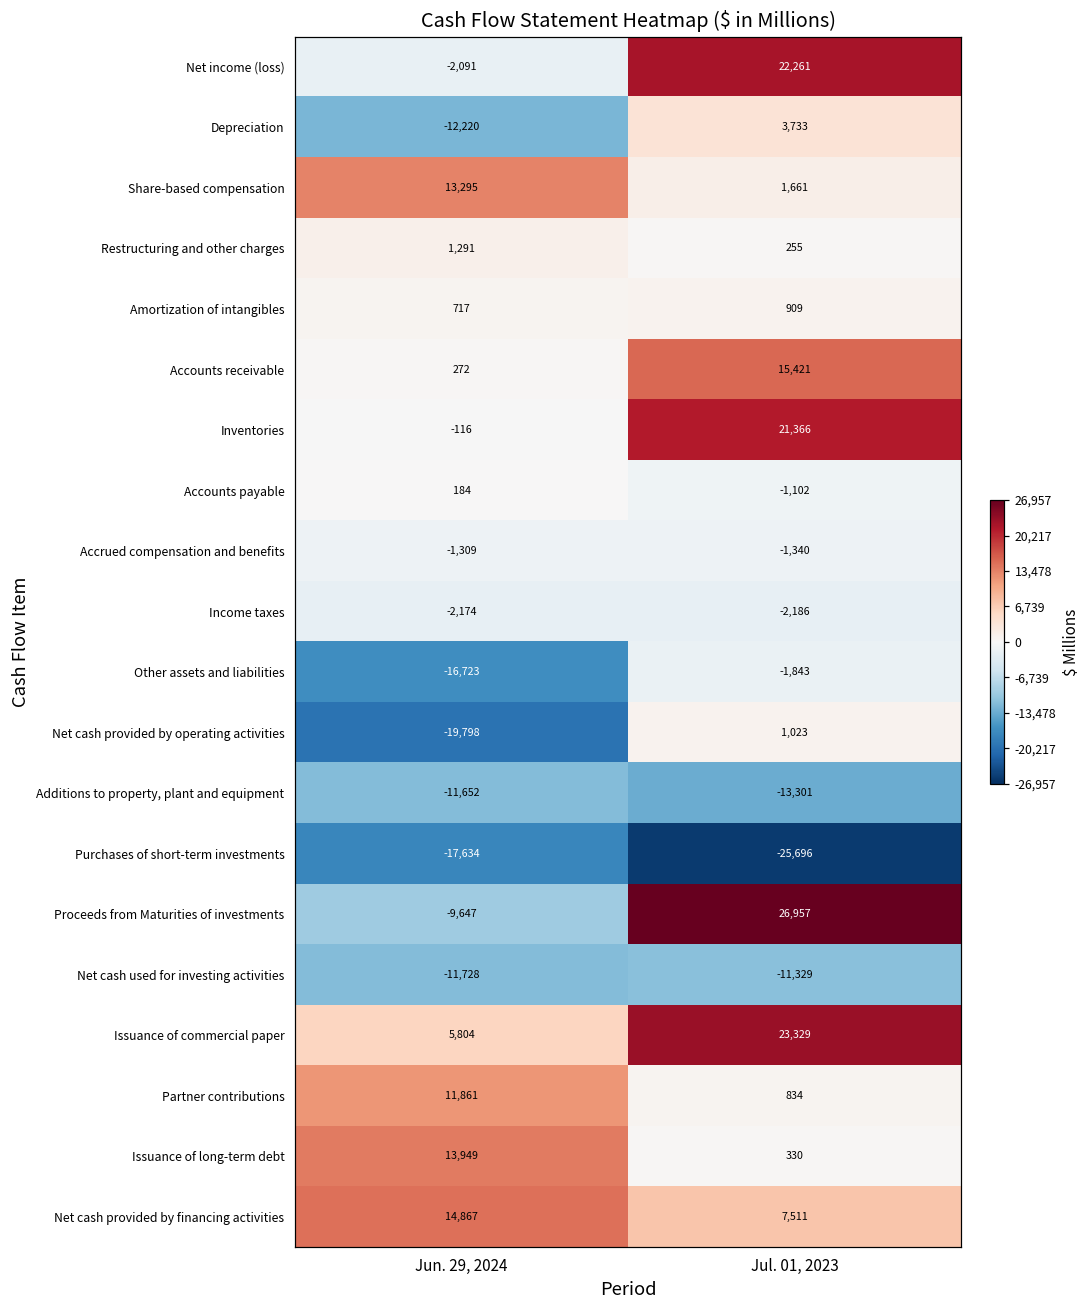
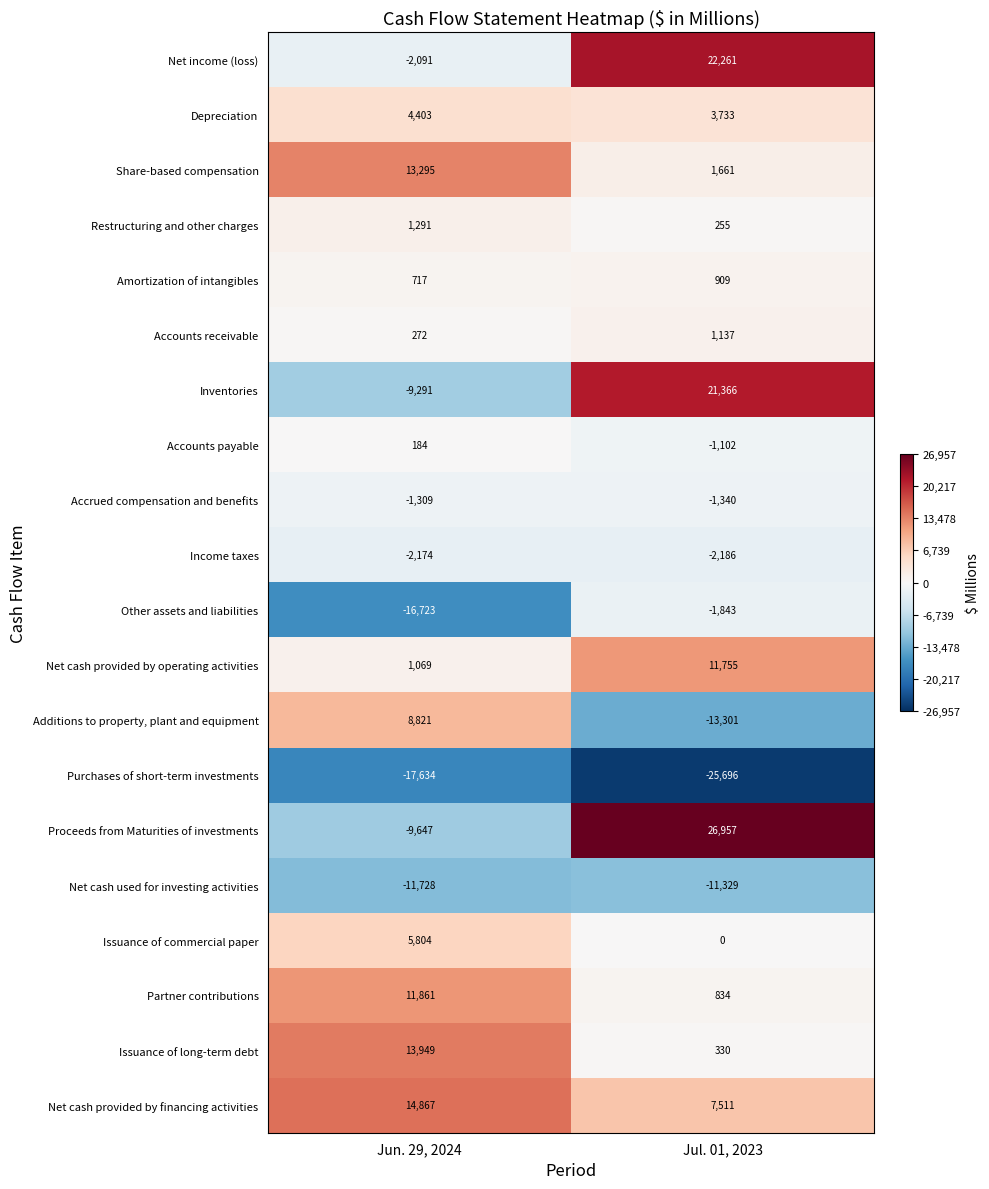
  {
    "Net income (loss)": {
      "Jun. 29, 2024": "-2,091",
      "Jul. 01, 2023": "22,261"
    },
    "Depreciation": {
-     "Jun. 29, 2024": "-12,220",
+     "Jun. 29, 2024": "4,403",
      "Jul. 01, 2023": "3,733"
    },
    "Share-based compensation": {
      "Jun. 29, 2024": "13,295",
      "Jul. 01, 2023": "1,661"
    },
    "Restructuring and other charges": {
      "Jun. 29, 2024": "1,291",
      "Jul. 01, 2023": "255"
    },
    "Amortization of intangibles": {
      "Jun. 29, 2024": "717",
      "Jul. 01, 2023": "909"
    },
    "Accounts receivable": {
      "Jun. 29, 2024": "272",
-     "Jul. 01, 2023": "15,421"
+     "Jul. 01, 2023": "1,137"
    },
    "Inventories": {
-     "Jun. 29, 2024": "-116",
+     "Jun. 29, 2024": "-9,291",
      "Jul. 01, 2023": "21,366"
    },
    "Accounts payable": {
      "Jun. 29, 2024": "184",
      "Jul. 01, 2023": "-1,102"
    },
    "Accrued compensation and benefits": {
      "Jun. 29, 2024": "-1,309",
      "Jul. 01, 2023": "-1,340"
    },
    "Income taxes": {
      "Jun. 29, 2024": "-2,174",
      "Jul. 01, 2023": "-2,186"
    },
    "Other assets and liabilities": {
      "Jun. 29, 2024": "-16,723",
      "Jul. 01, 2023": "-1,843"
    },
    "Net cash provided by operating activities": {
-     "Jun. 29, 2024": "-19,798",
-     "Jul. 01, 2023": "1,023"
+     "Jun. 29, 2024": "1,069",
+     "Jul. 01, 2023": "11,755"
    },
    "Additions to property, plant and equipment": {
-     "Jun. 29, 2024": "-11,652",
+     "Jun. 29, 2024": "8,821",
      "Jul. 01, 2023": "-13,301"
    },
    "Purchases of short-term investments": {
      "Jun. 29, 2024": "-17,634",
      "Jul. 01, 2023": "-25,696"
    },
    "Proceeds from Maturities of investments": {
      "Jun. 29, 2024": "-9,647",
      "Jul. 01, 2023": "26,957"
    },
    "Net cash used for investing activities": {
      "Jun. 29, 2024": "-11,728",
      "Jul. 01, 2023": "-11,329"
    },
    "Issuance of commercial paper": {
      "Jun. 29, 2024": "5,804",
-     "Jul. 01, 2023": "23,329"
+     "Jul. 01, 2023": "0"
    },
    "Partner contributions": {
      "Jun. 29, 2024": "11,861",
      "Jul. 01, 2023": "834"
    },
    "Issuance of long-term debt": {
      "Jun. 29, 2024": "13,949",
      "Jul. 01, 2023": "330"
    },
    "Net cash provided by financing activities": {
      "Jun. 29, 2024": "14,867",
      "Jul. 01, 2023": "7,511"
    }
  }
